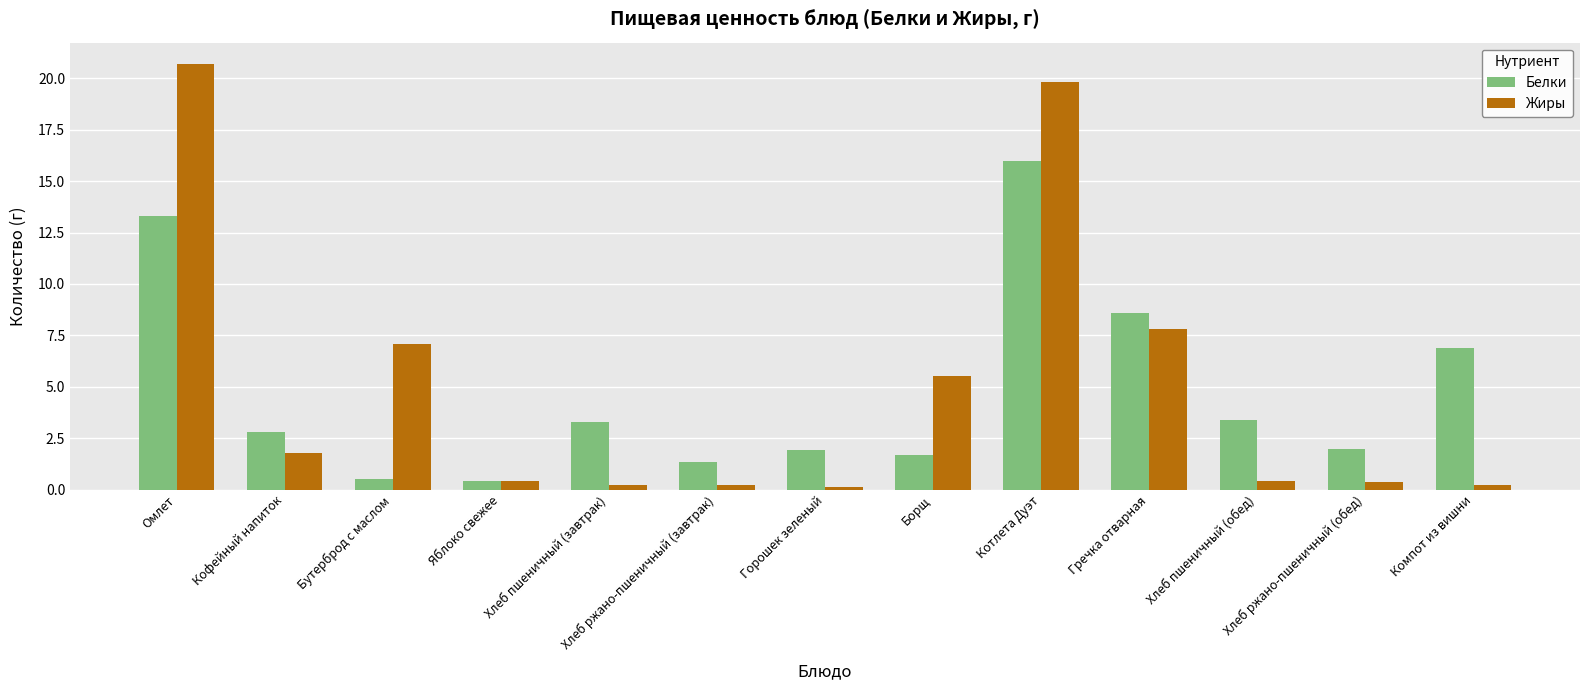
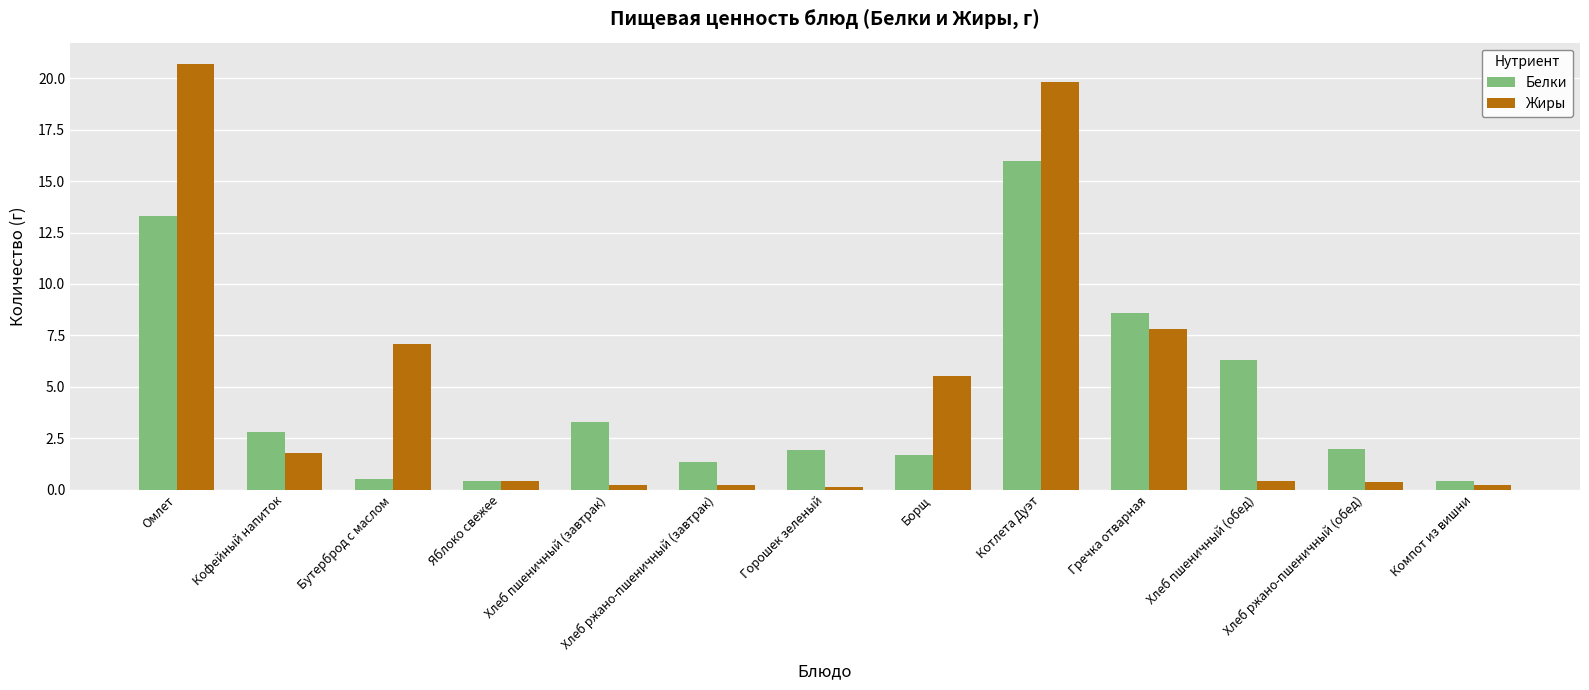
  {
    "Белки": {
      "Омлет": 13.3,
      "Кофейный напиток": 2.8,
      "Бутерброд с маслом": 0.5,
      "Яблоко свежее": 0.4,
      "Хлеб пшеничный (завтрак)": 3.3,
      "Хлеб ржано-пшеничный (завтрак)": 1.3,
      "Горошек зеленый": 1.9,
      "Борщ": 1.7,
      "Котлета Дуэт": 16.0,
      "Гречка отварная": 8.6,
-     "Хлеб пшеничный (обед)": 3.4,
+     "Хлеб пшеничный (обед)": 6.3,
      "Хлеб ржано-пшеничный (обед)": 2.0,
-     "Компот из вишни": 6.9
+     "Компот из вишни": 0.4
    },
    "Жиры": {
      "Омлет": 20.7,
      "Кофейный напиток": 1.8,
      "Бутерброд с маслом": 7.1,
      "Яблоко свежее": 0.4,
      "Хлеб пшеничный (завтрак)": 0.2,
      "Хлеб ржано-пшеничный (завтрак)": 0.2,
      "Борщ": 5.5,
      "Котлета Дуэт": 19.8,
      "Гречка отварная": 7.8,
      "Хлеб пшеничный (обед)": 0.4,
      "Хлеб ржано-пшеничный (обед)": 0.4,
      "Компот из вишни": 0.2
    }
  }
